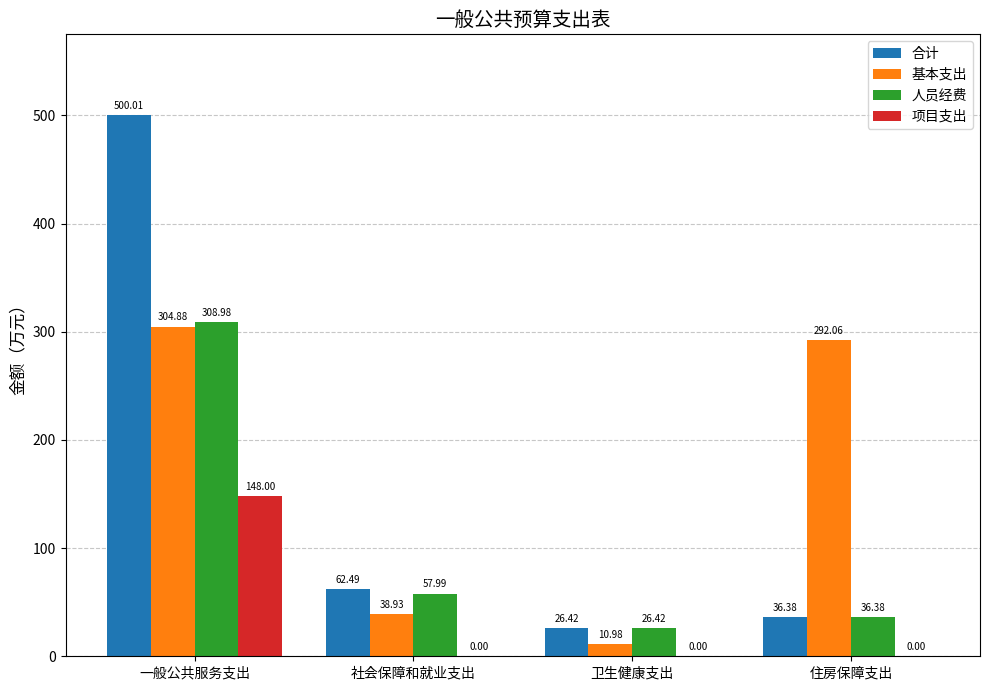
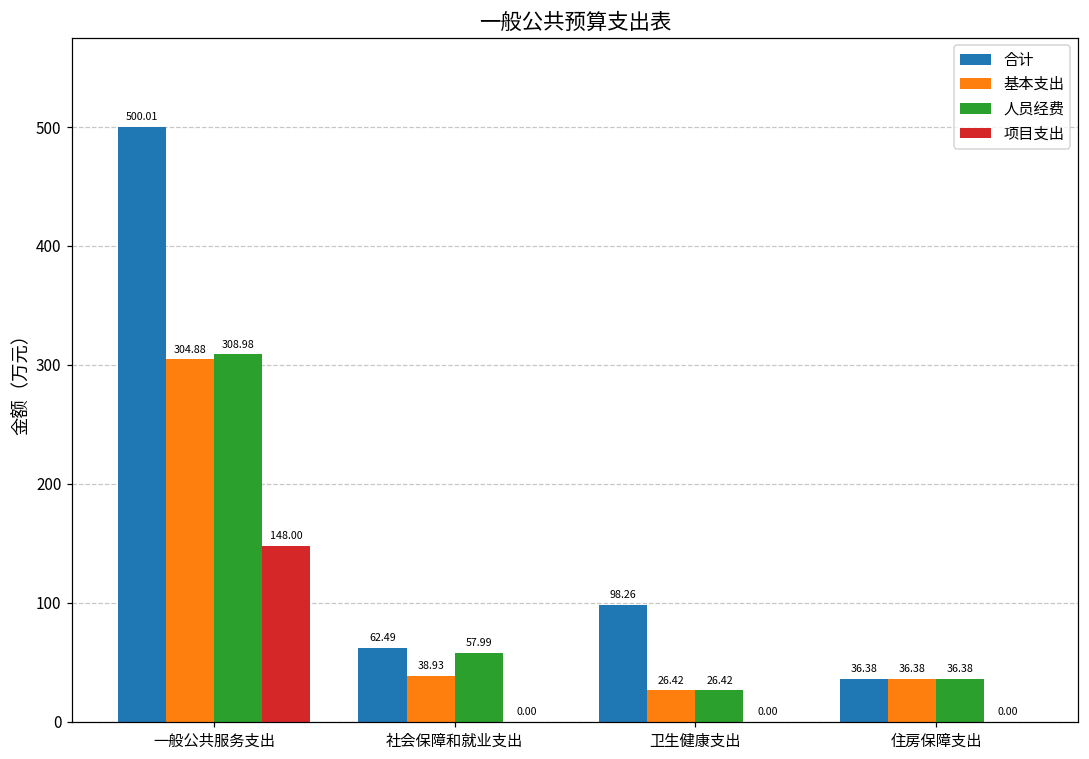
  {
    "合计": {
      "一般公共服务支出": 500.01,
      "社会保障和就业支出": 62.49,
-     "卫生健康支出": 26.42,
+     "卫生健康支出": 98.26,
      "住房保障支出": 36.38
    },
    "基本支出": {
      "一般公共服务支出": 304.88,
      "社会保障和就业支出": 38.93,
-     "卫生健康支出": 10.98,
-     "住房保障支出": 292.06
+     "卫生健康支出": 26.42,
+     "住房保障支出": 36.38
    },
    "人员经费": {
      "一般公共服务支出": 308.98,
      "社会保障和就业支出": 57.99,
      "卫生健康支出": 26.42,
      "住房保障支出": 36.38
    },
    "项目支出": {
      "一般公共服务支出": 148.00,
      "社会保障和就业支出": 0.00,
      "卫生健康支出": 0.00,
      "住房保障支出": 0.00
    }
  }
